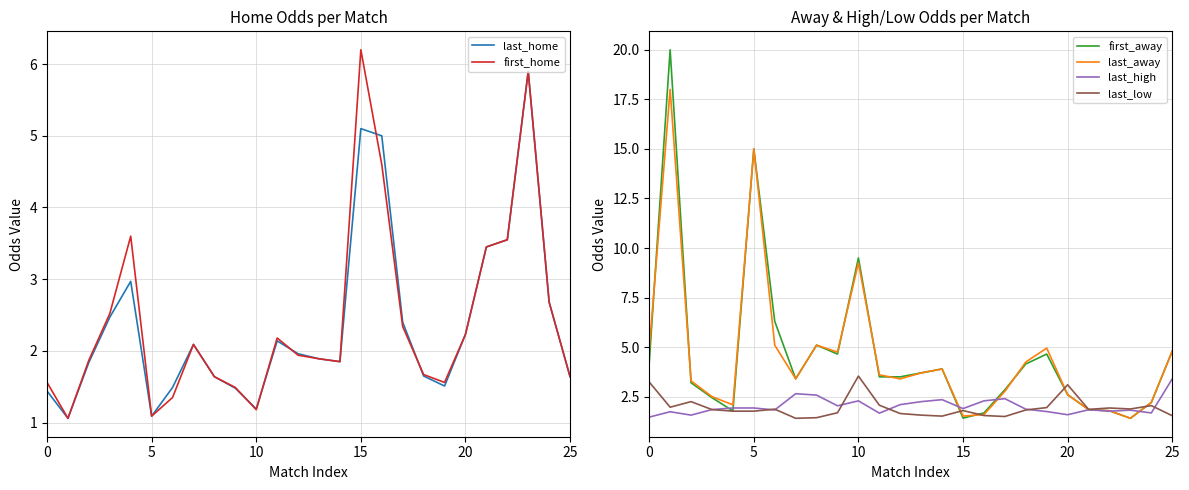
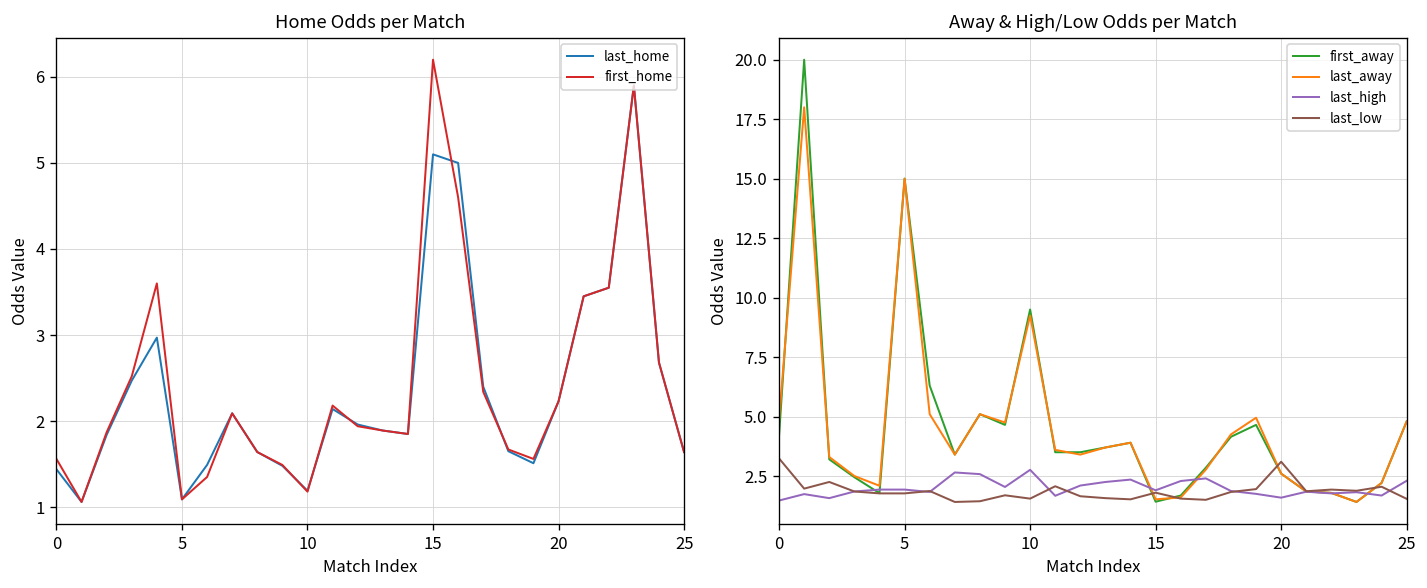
  {
    "Home Odds per Match": {
      "last_home": {
        "0": 1.4,
        "15": 5.1
      },
      "first_home": {
        "0": 1.6,
        "15": 6.2
      }
    },
    "Away & High/Low Odds per Match": {
      "first_away": {
        "0": 4.2,
        "10": 9.5
      },
      "last_away": {
        "0": 4.9,
        "10": 9.3
      },
      "last_high": {
        "0": 1.5,
        "5": 1.9,
-       "10": 2.3,
+       "10": 2.8,
        "20": 1.6,
-       "25": 3.4
+       "25": 2.3
      },
      "last_low": {
        "0": 3.2,
        "5": 1.8,
-       "10": 3.5,
+       "10": 1.6,
        "20": 3.1,
        "25": 1.5
      }
    }
  }
